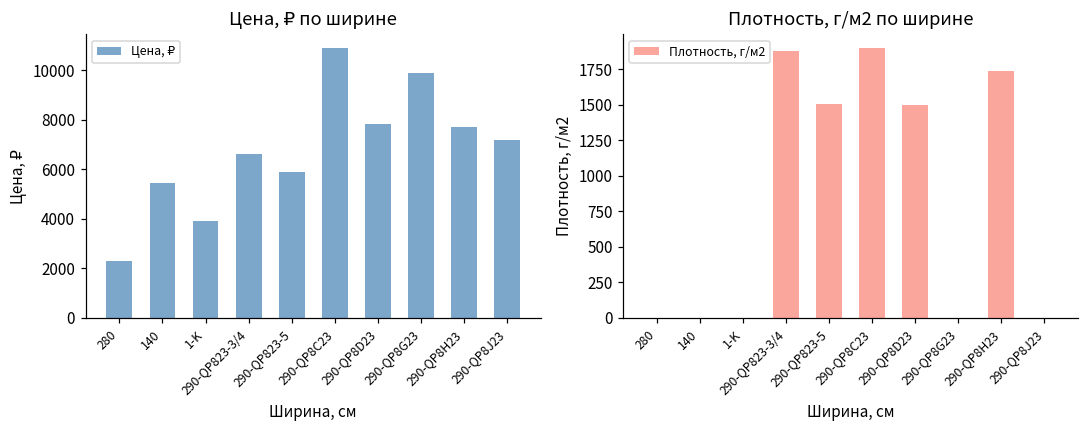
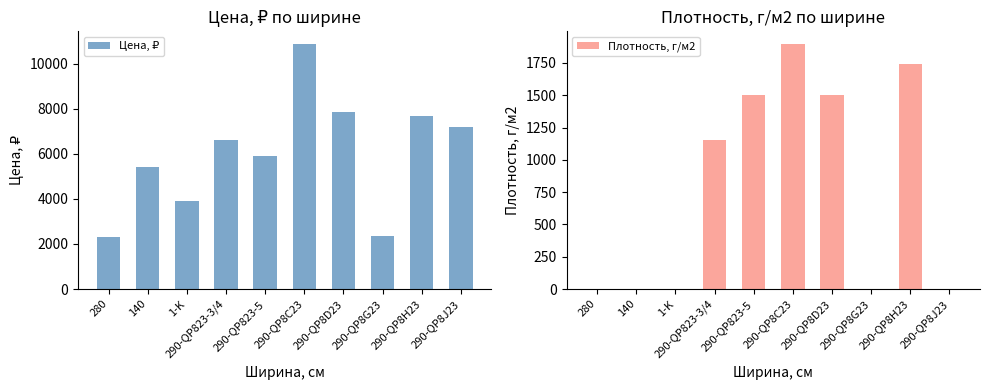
  {
    "Цена, ₽ по ширине": {
      "280": 2300,
      "140": 5400,
      "1-K": 3900,
      "290-QP823-3/4": 6600,
      "290-QP823-5": 5900,
      "290-QP8C23": 10900,
      "290-QP8D23": 7800,
-     "290-QP8G23": 9900,
+     "290-QP8G23": 2300,
      "290-QP8H23": 7700,
      "290-QP8J23": 7200
    },
    "Плотность, г/м2 по ширине": {
      "280": 0,
      "140": 0,
      "1-K": 0,
-     "290-QP823-3/4": 1880,
+     "290-QP823-3/4": 1150,
      "290-QP823-5": 1500,
      "290-QP8C23": 1900,
      "290-QP8D23": 1500,
      "290-QP8G23": 0,
      "290-QP8H23": 1740,
      "290-QP8J23": 0
    }
  }
